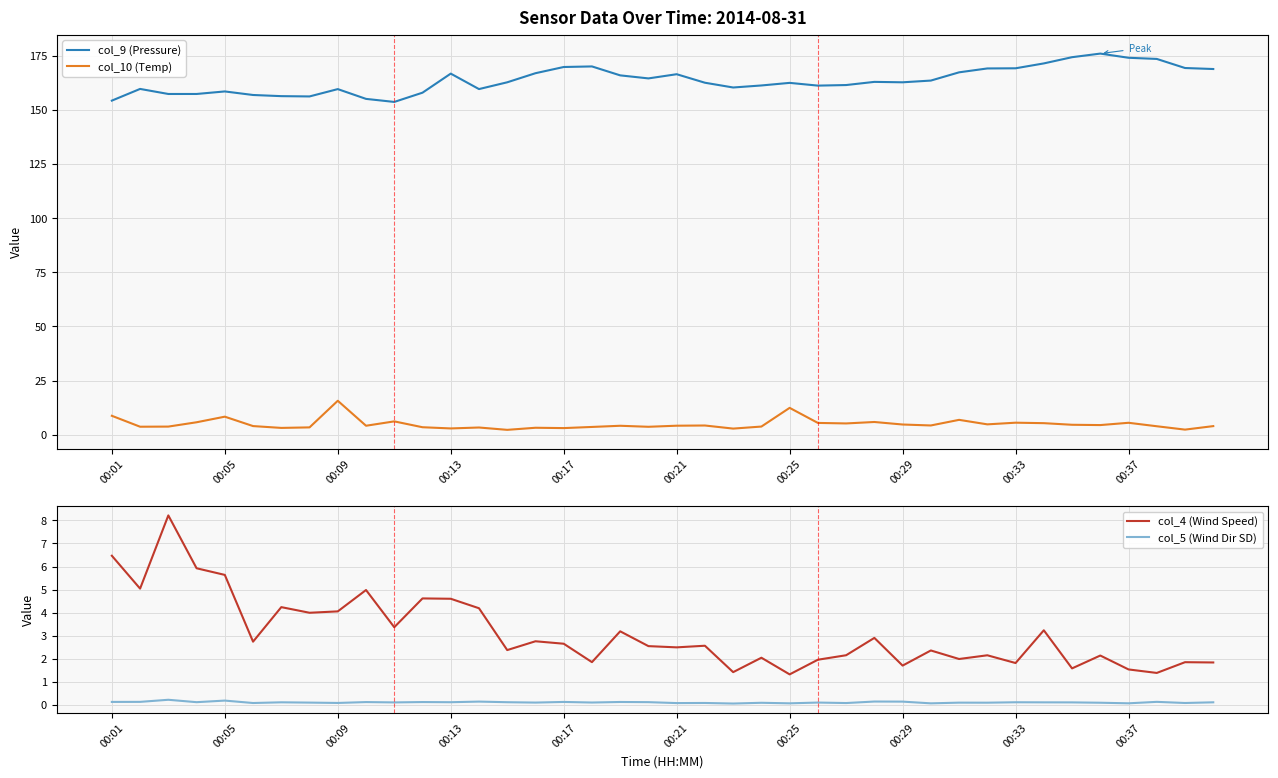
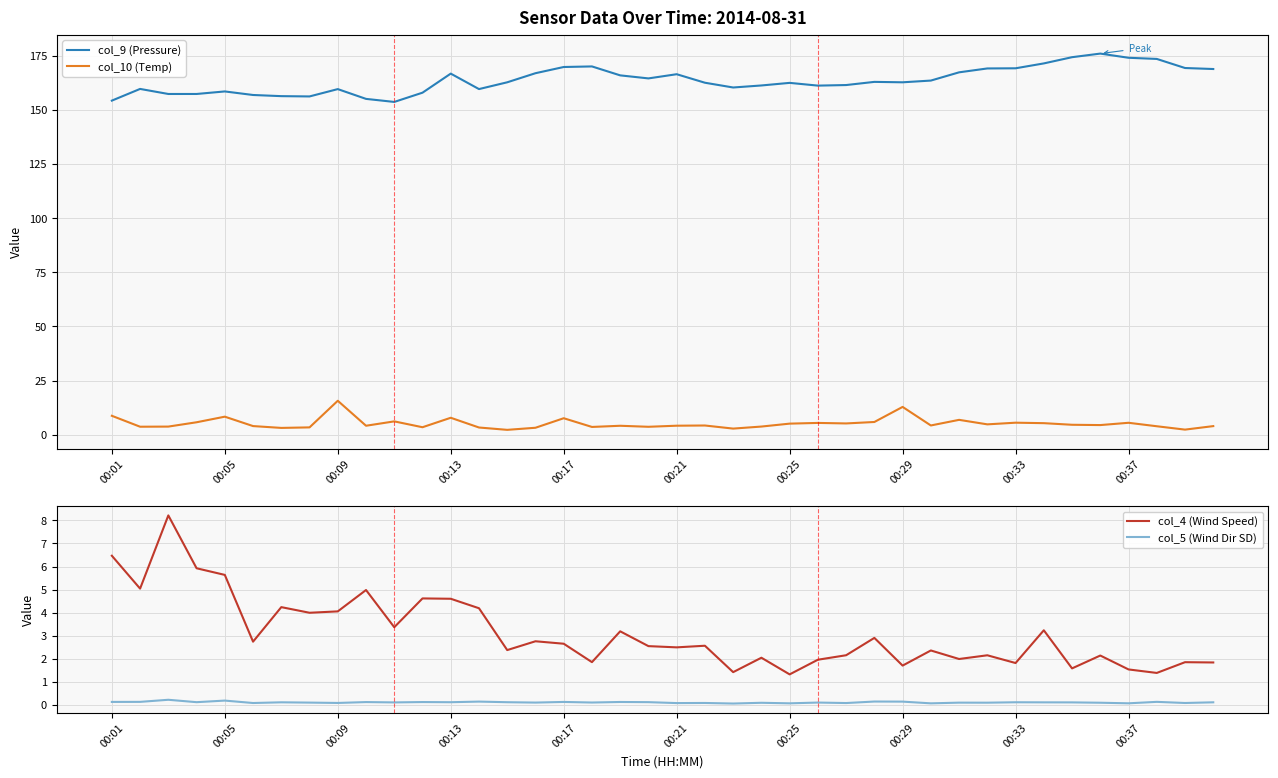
  {
    "Sensor Data Over Time: 2014-08-31": {
      "col_9 (Pressure)": {
        "00:01": 154,
        "00:05": 159,
        "00:09": 160,
        "00:13": 167,
        "00:17": 170,
        "00:21": 167,
        "00:25": 163,
        "00:29": 163,
        "00:33": 169,
        "00:37": 174
      },
      "col_10 (Temp)": {
        "00:01": 9,
        "00:05": 8,
        "00:09": 16,
-       "00:13": 3,
-       "00:17": 3,
+       "00:13": 8,
+       "00:17": 8,
        "00:21": 4,
-       "00:25": 12,
-       "00:29": 5,
+       "00:25": 5,
+       "00:29": 13,
        "00:33": 6,
        "00:37": 5
      }
    }
  }
